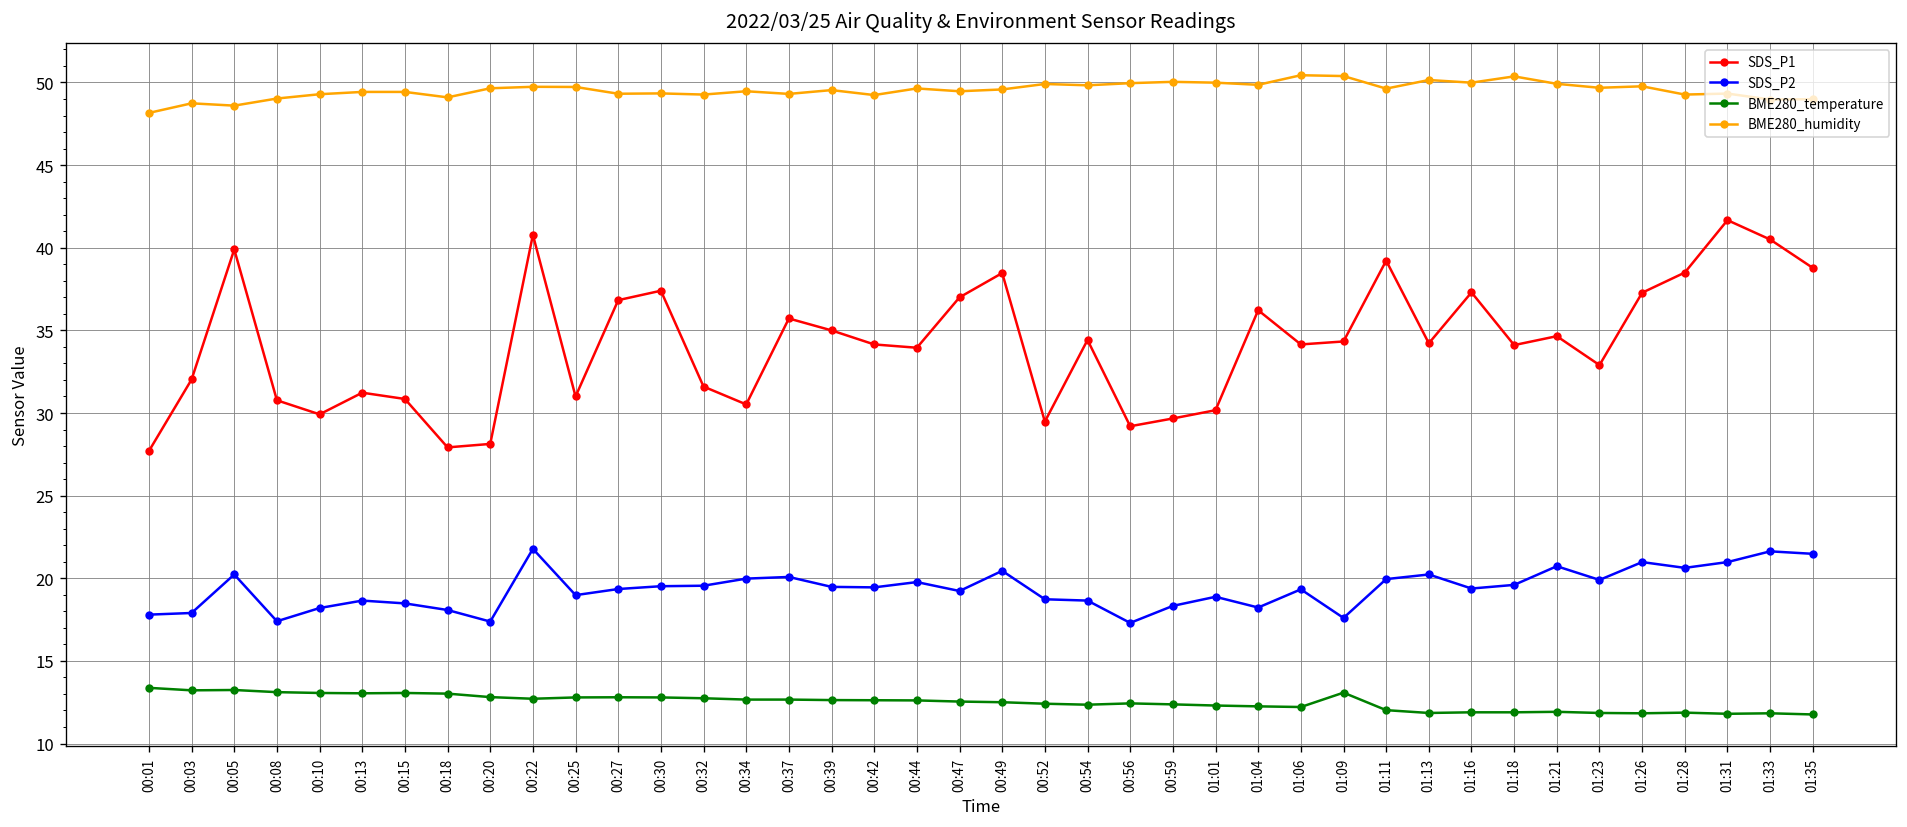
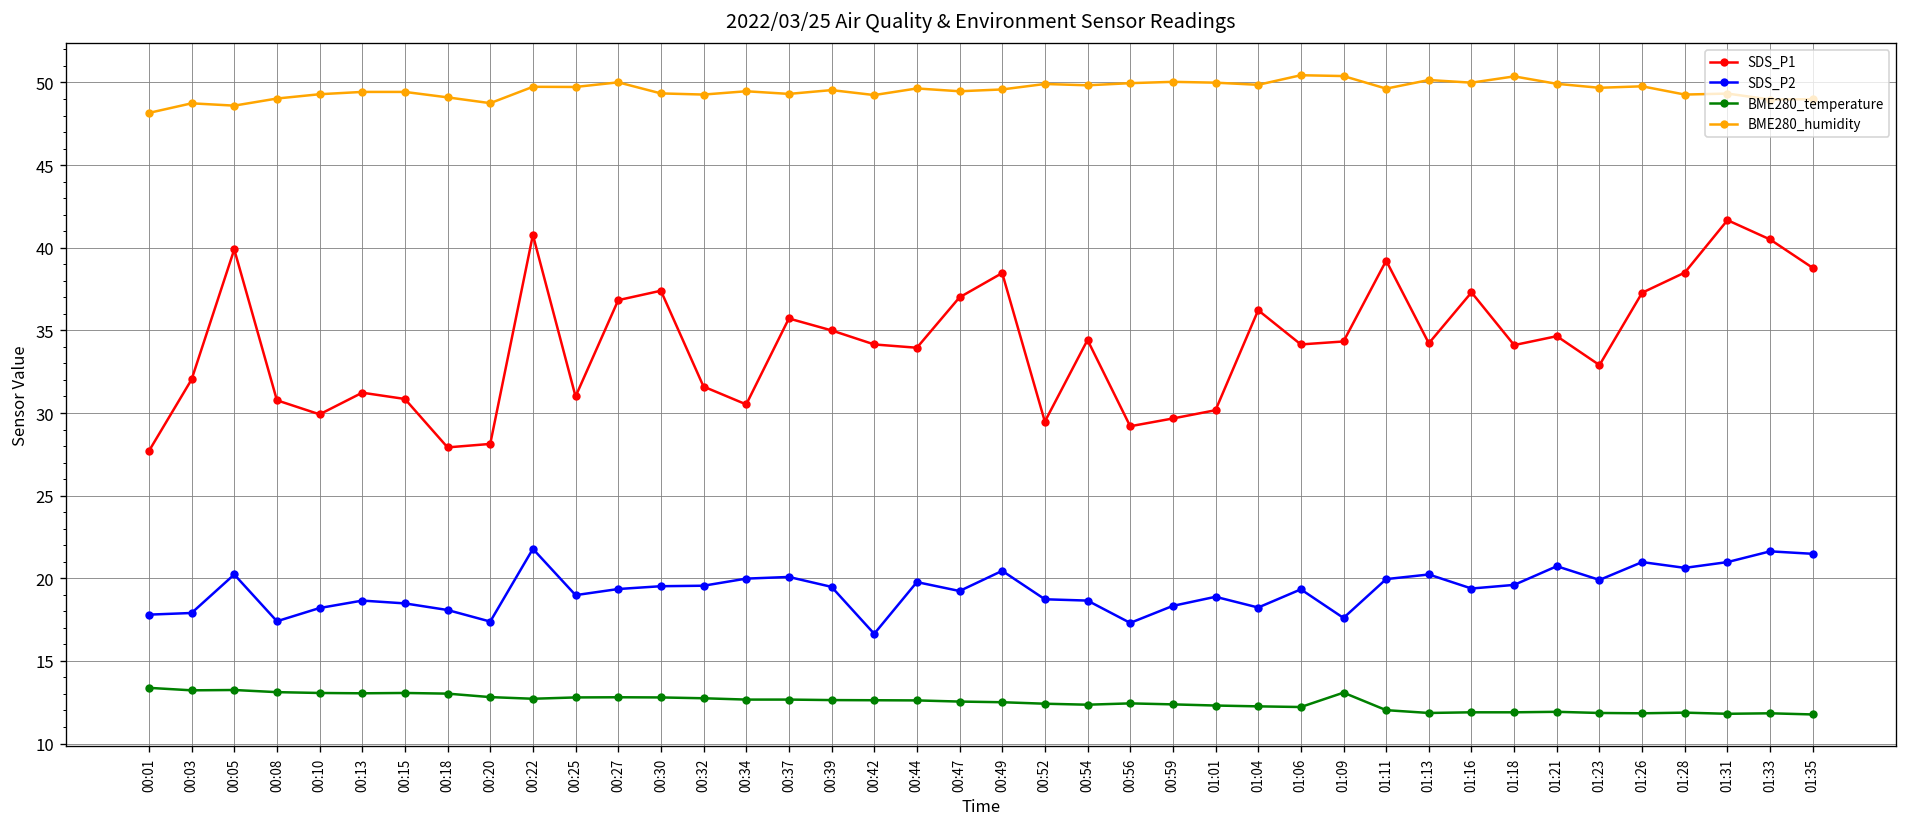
  {
    "SDS_P1": {
      "00:01": 27.7,
      "00:03": 32.0,
      "00:05": 39.9,
      "00:08": 30.8,
      "00:10": 29.9,
      "00:13": 31.2,
      "00:15": 30.9,
      "00:18": 27.9,
      "00:20": 28.1,
      "00:22": 40.8,
      "00:25": 31.0,
      "00:27": 36.8,
      "00:30": 37.4,
      "00:32": 31.6,
      "00:34": 30.5,
      "00:37": 35.7,
      "00:39": 35.0,
      "00:42": 34.2,
      "00:44": 34.0,
      "00:47": 37.0,
      "00:49": 38.5,
      "00:52": 29.5,
      "00:54": 34.4,
      "00:56": 29.2,
      "00:59": 29.7,
      "01:01": 30.2,
      "01:04": 36.2,
      "01:06": 34.2,
      "01:09": 34.3,
      "01:11": 39.2,
      "01:13": 34.2,
      "01:16": 37.3,
      "01:18": 34.1,
      "01:21": 34.7,
      "01:23": 32.9,
      "01:26": 37.3,
      "01:28": 38.5,
      "01:31": 41.7,
      "01:33": 40.5,
      "01:35": 38.8
    },
    "SDS_P2": {
      "00:01": 17.8,
      "00:03": 17.9,
      "00:05": 20.2,
      "00:08": 17.4,
      "00:10": 18.2,
      "00:13": 18.7,
      "00:15": 18.5,
      "00:18": 18.1,
      "00:20": 17.4,
      "00:22": 21.8,
      "00:25": 19.0,
      "00:27": 19.4,
      "00:30": 19.5,
      "00:32": 19.6,
      "00:34": 20.0,
      "00:37": 20.1,
      "00:39": 19.5,
-     "00:42": 19.5,
+     "00:42": 16.6,
      "00:44": 19.8,
      "00:47": 19.2,
      "00:49": 20.5,
      "00:52": 18.7,
      "00:54": 18.7,
      "00:56": 17.3,
      "00:59": 18.3,
      "01:01": 18.9,
      "01:04": 18.2,
      "01:06": 19.3,
      "01:09": 17.6,
      "01:11": 20.0,
      "01:13": 20.2,
      "01:16": 19.4,
      "01:18": 19.6,
      "01:21": 20.7,
      "01:23": 19.9,
      "01:26": 21.0,
      "01:28": 20.6,
      "01:31": 21.0,
      "01:33": 21.6,
      "01:35": 21.5
    },
    "BME280_temperature": {
      "00:01": 13.4,
      "00:03": 13.2,
      "00:05": 13.2,
      "00:08": 13.1,
      "00:10": 13.1,
      "00:13": 13.0,
      "00:15": 13.1,
      "00:18": 13.0,
      "00:20": 12.8,
      "00:22": 12.7,
      "00:25": 12.8,
      "00:27": 12.8,
      "00:30": 12.8,
      "00:32": 12.7,
      "00:34": 12.7,
      "00:37": 12.7,
      "00:39": 12.6,
      "00:42": 12.6,
      "00:44": 12.6,
      "00:47": 12.5,
      "00:49": 12.5,
      "00:52": 12.4,
      "00:54": 12.4,
      "00:56": 12.4,
      "00:59": 12.4,
      "01:01": 12.3,
      "01:04": 12.3,
      "01:06": 12.2,
      "01:09": 13.1,
      "01:11": 12.0,
      "01:13": 11.9,
      "01:16": 11.9,
      "01:18": 11.9,
      "01:21": 11.9,
      "01:23": 11.9,
      "01:26": 11.8,
      "01:28": 11.9,
      "01:31": 11.8,
      "01:33": 11.8,
      "01:35": 11.8
    },
    "BME280_humidity": {
      "00:01": 48.2,
      "00:03": 48.7,
      "00:05": 48.6,
      "00:08": 49.0,
      "00:10": 49.3,
      "00:13": 49.4,
      "00:15": 49.4,
      "00:18": 49.1,
-     "00:20": 49.7,
+     "00:20": 48.8,
      "00:22": 49.7,
      "00:25": 49.7,
-     "00:27": 49.3,
+     "00:27": 50.0,
      "00:30": 49.3,
      "00:32": 49.3,
      "00:34": 49.5,
      "00:37": 49.3,
      "00:39": 49.5,
      "00:42": 49.2,
      "00:44": 49.6,
      "00:47": 49.5,
      "00:49": 49.6,
      "00:52": 49.9,
      "00:54": 49.8,
      "00:56": 50.0,
      "00:59": 50.0,
      "01:01": 50.0,
      "01:04": 49.9,
      "01:06": 50.4,
      "01:09": 50.4,
      "01:11": 49.6,
      "01:13": 50.2,
      "01:16": 50.0,
      "01:18": 50.4,
      "01:21": 49.9,
      "01:23": 49.7,
      "01:26": 49.8,
      "01:28": 49.3
    }
  }
